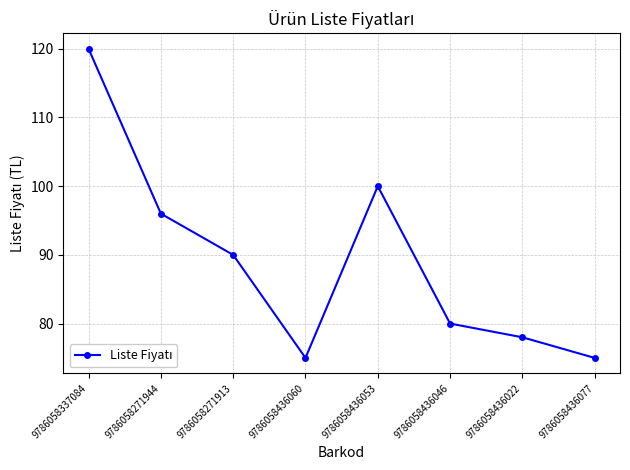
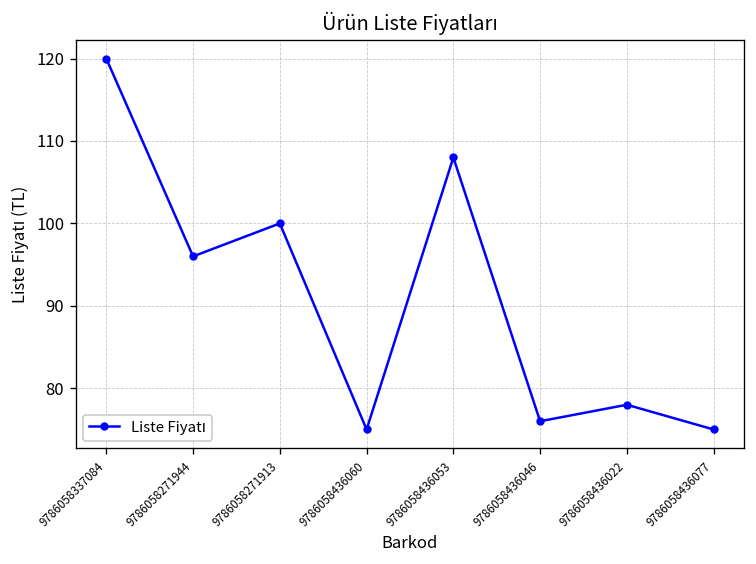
  {
    "9786058337084": 120,
    "9786058271944": 96,
-   "9786058271913": 90,
+   "9786058271913": 100,
    "9786058436060": 75,
-   "9786058436053": 100,
-   "9786058436046": 80,
+   "9786058436053": 108,
+   "9786058436046": 76,
    "9786058436022": 78,
    "9786058436077": 75
  }
